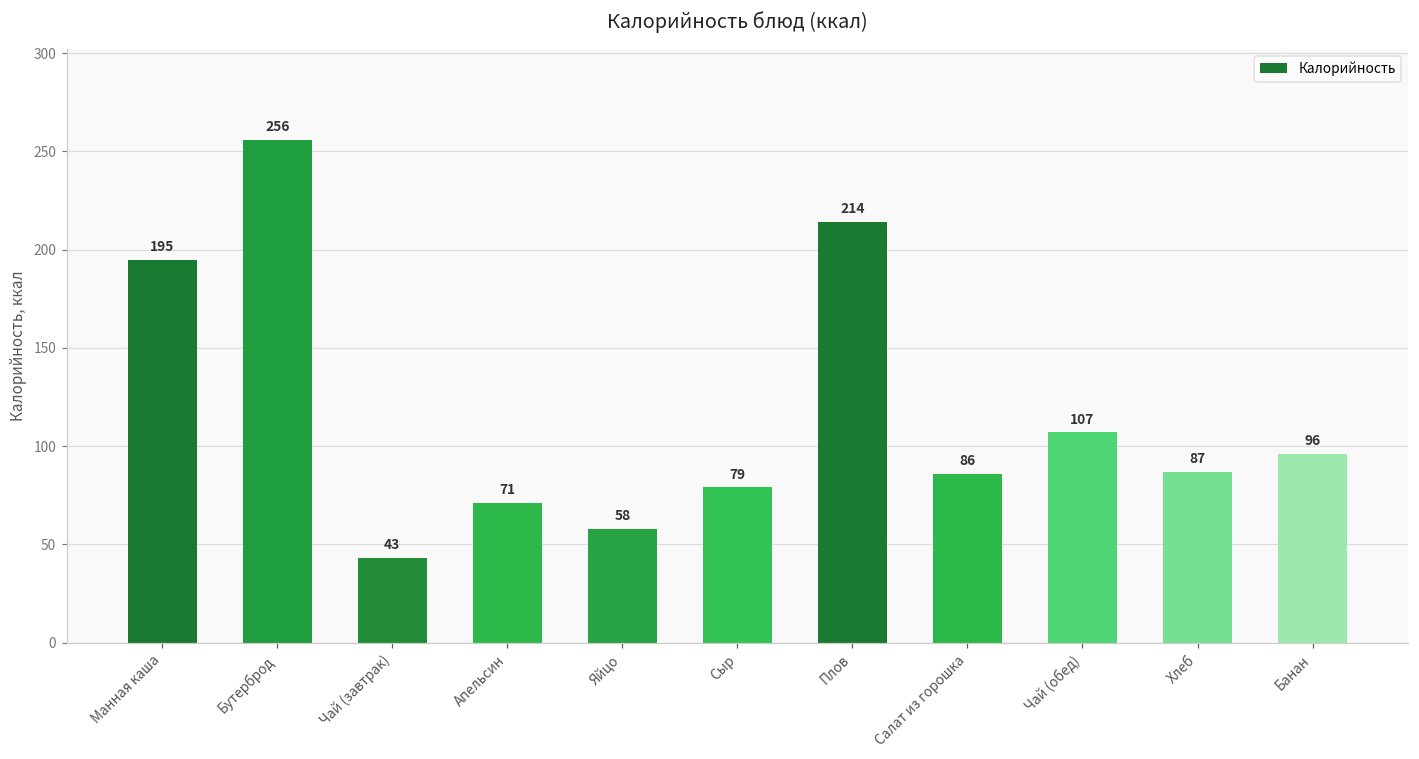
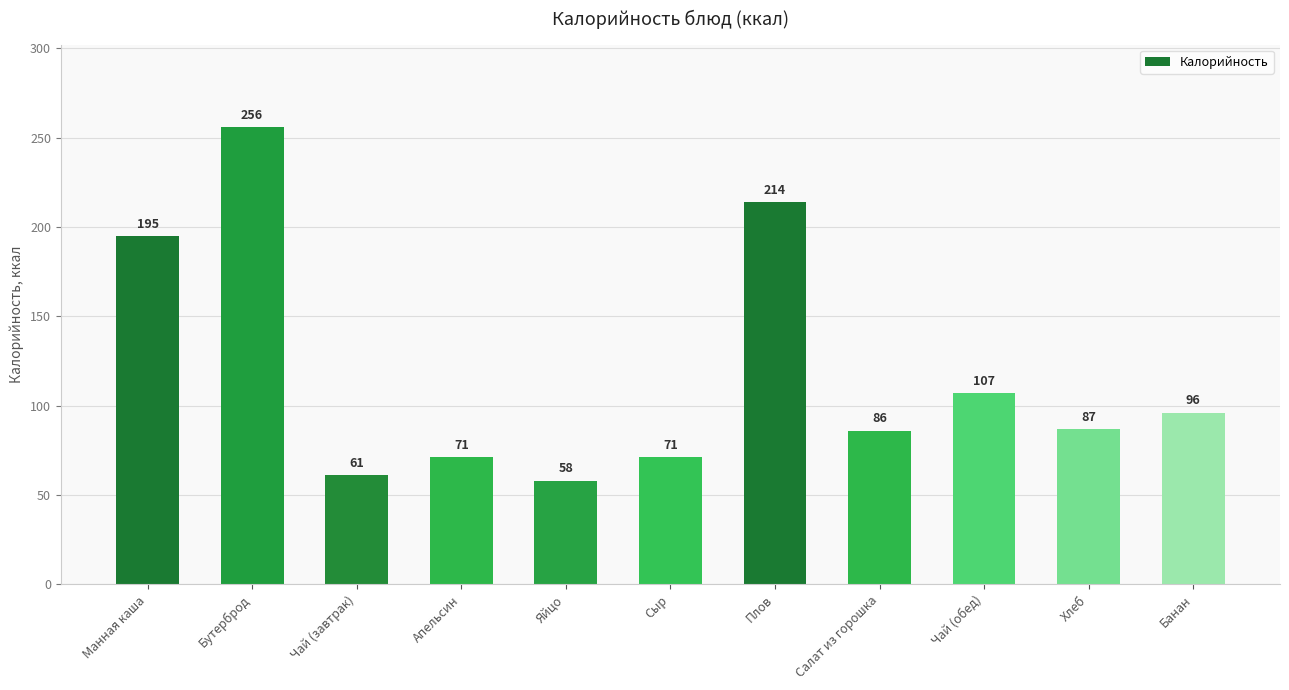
  {
    "Манная каша": 195,
    "Бутерброд": 256,
-   "Чай (завтрак)": 43,
+   "Чай (завтрак)": 61,
    "Апельсин": 71,
    "Яйцо": 58,
-   "Сыр": 79,
+   "Сыр": 71,
    "Плов": 214,
    "Салат из горошка": 86,
    "Чай (обед)": 107,
    "Хлеб": 87,
    "Банан": 96
  }
